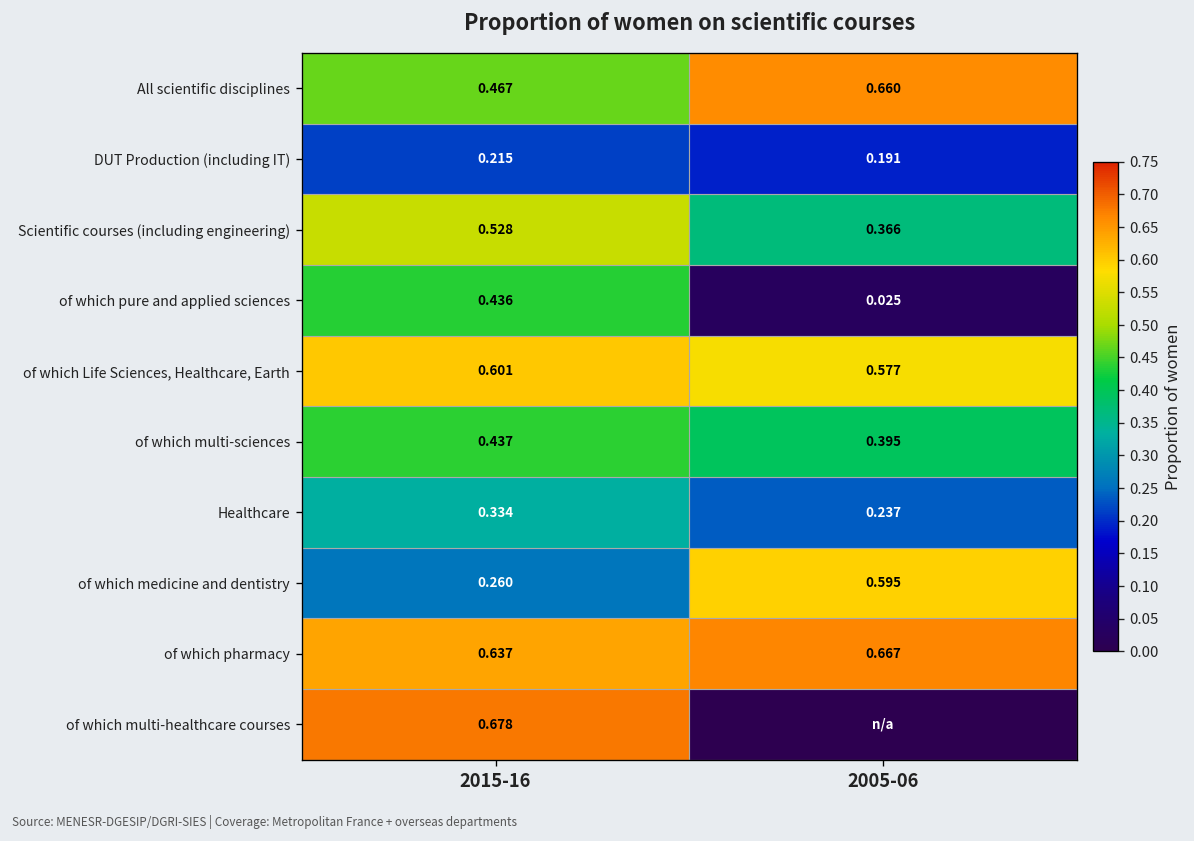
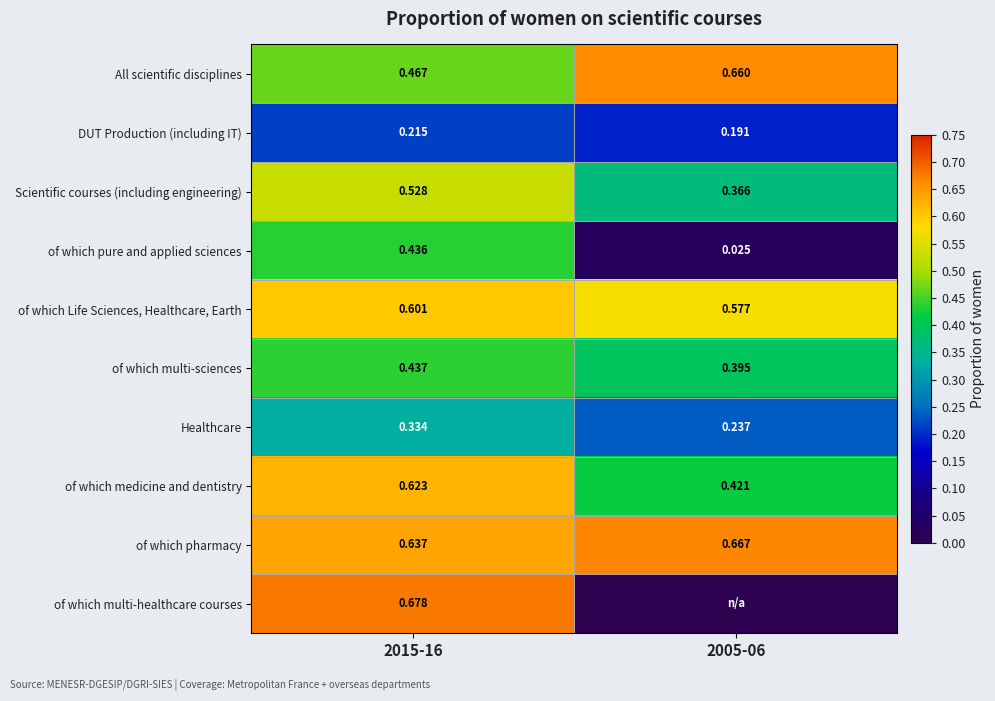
  {
    "All scientific disciplines": {
      "2015-16": 0.467,
      "2005-06": 0.660
    },
    "DUT Production (including IT)": {
      "2015-16": 0.215,
      "2005-06": 0.191
    },
    "Scientific courses (including engineering)": {
      "2015-16": 0.528,
      "2005-06": 0.366
    },
    "of which pure and applied sciences": {
      "2015-16": 0.436,
      "2005-06": 0.025
    },
    "of which Life Sciences, Healthcare, Earth": {
      "2015-16": 0.601,
      "2005-06": 0.577
    },
    "of which multi-sciences": {
      "2015-16": 0.437,
      "2005-06": 0.395
    },
    "Healthcare": {
      "2015-16": 0.334,
      "2005-06": 0.237
    },
    "of which medicine and dentistry": {
-     "2015-16": 0.260,
-     "2005-06": 0.595
+     "2015-16": 0.623,
+     "2005-06": 0.421
    },
    "of which pharmacy": {
      "2015-16": 0.637,
      "2005-06": 0.667
    },
    "of which multi-healthcare courses": {
      "2015-16": 0.678
    }
  }
